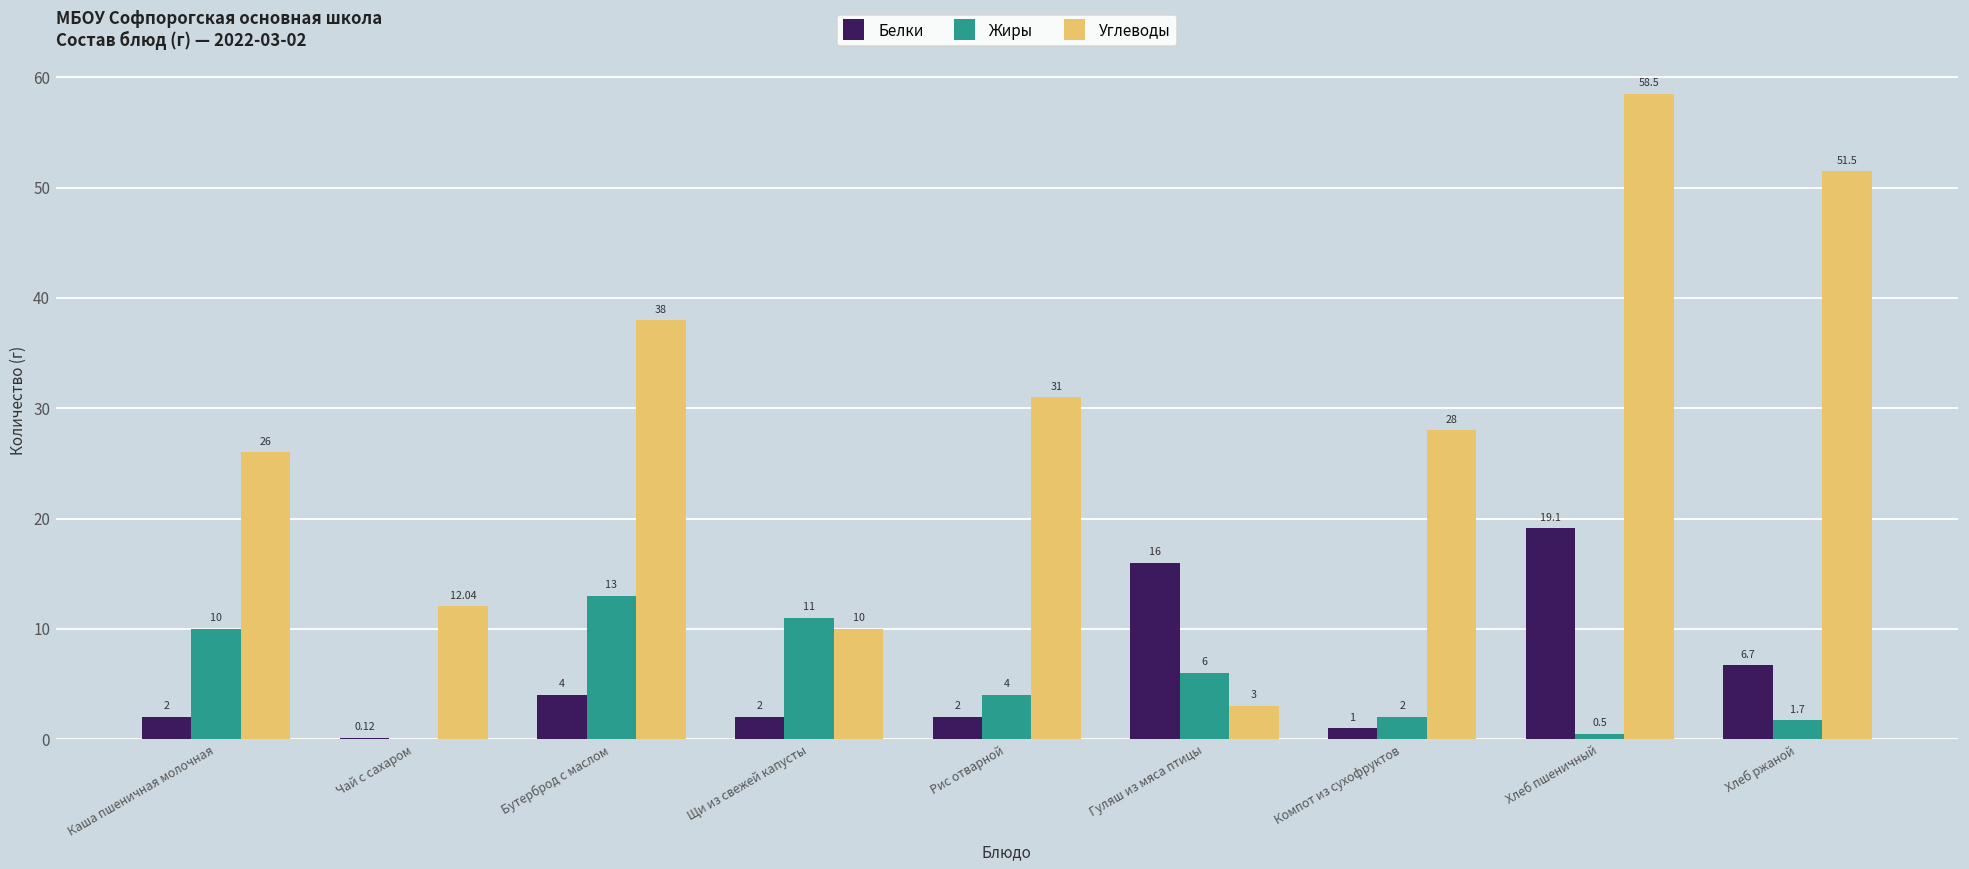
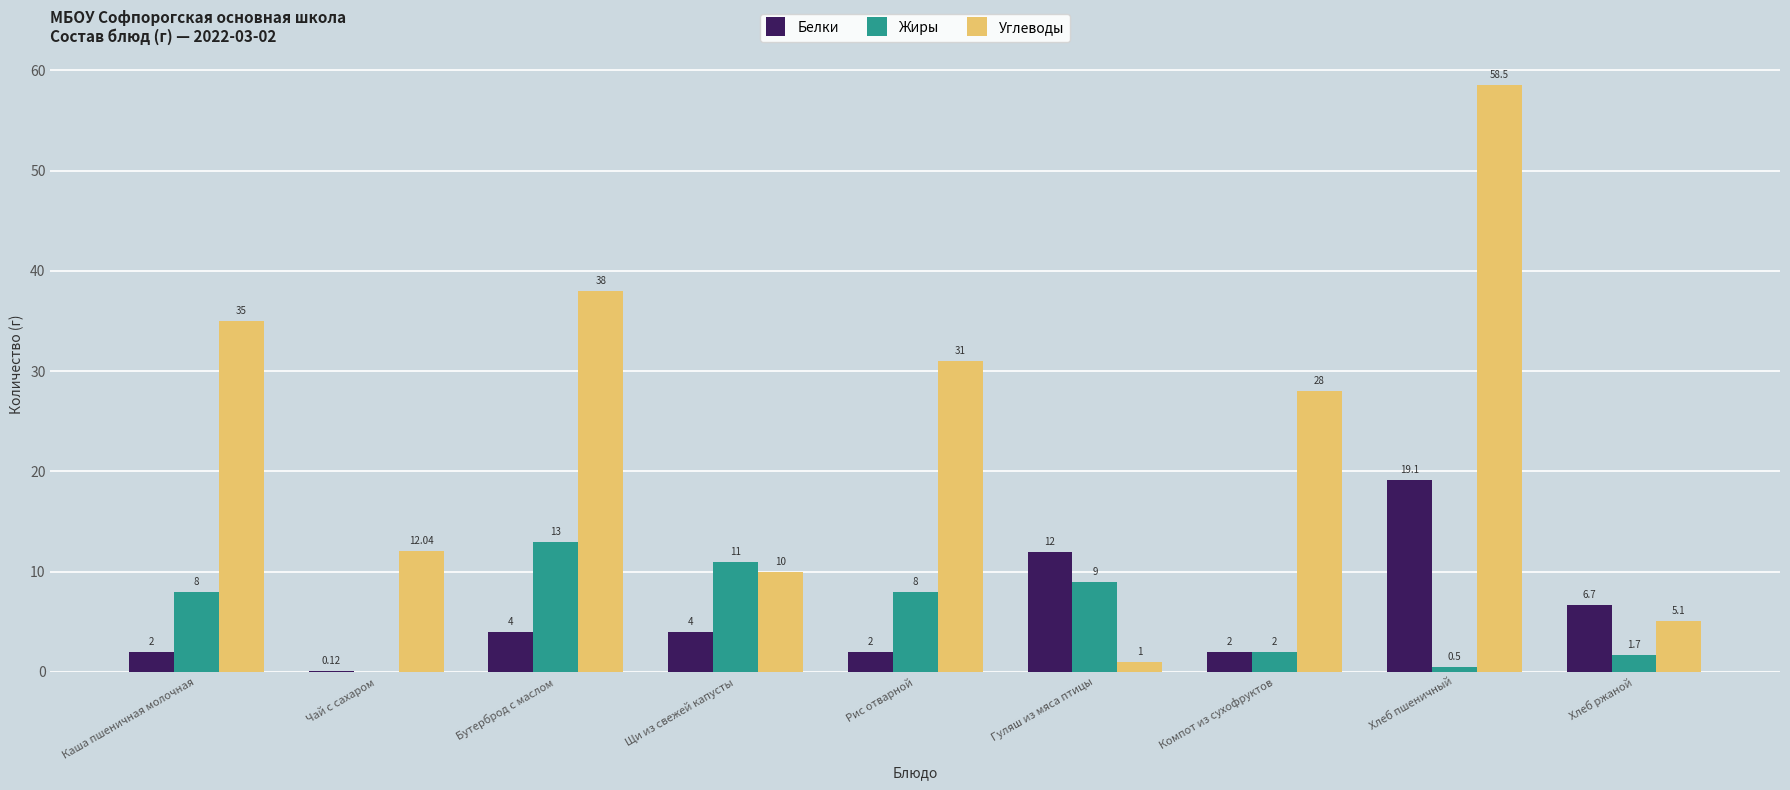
  {
    "Белки": {
      "Каша пшеничная молочная": 2,
      "Чай с сахаром": 0.12,
      "Бутерброд с маслом": 4,
-     "Щи из свежей капусты": 2,
+     "Щи из свежей капусты": 4,
      "Рис отварной": 2,
-     "Гуляш из мяса птицы": 16,
-     "Компот из сухофруктов": 1,
+     "Гуляш из мяса птицы": 12,
+     "Компот из сухофруктов": 2,
      "Хлеб пшеничный": 19.1,
      "Хлеб ржаной": 6.7
    },
    "Жиры": {
-     "Каша пшеничная молочная": 10,
+     "Каша пшеничная молочная": 8,
      "Бутерброд с маслом": 13,
      "Щи из свежей капусты": 11,
-     "Рис отварной": 4,
-     "Гуляш из мяса птицы": 6,
+     "Рис отварной": 8,
+     "Гуляш из мяса птицы": 9,
      "Компот из сухофруктов": 2,
      "Хлеб пшеничный": 0.5,
      "Хлеб ржаной": 1.7
    },
    "Углеводы": {
-     "Каша пшеничная молочная": 26,
+     "Каша пшеничная молочная": 35,
      "Чай с сахаром": 12.04,
      "Бутерброд с маслом": 38,
      "Щи из свежей капусты": 10,
      "Рис отварной": 31,
-     "Гуляш из мяса птицы": 3,
+     "Гуляш из мяса птицы": 1,
      "Компот из сухофруктов": 28,
      "Хлеб пшеничный": 58.5,
-     "Хлеб ржаной": 51.5
+     "Хлеб ржаной": 5.1
    }
  }
